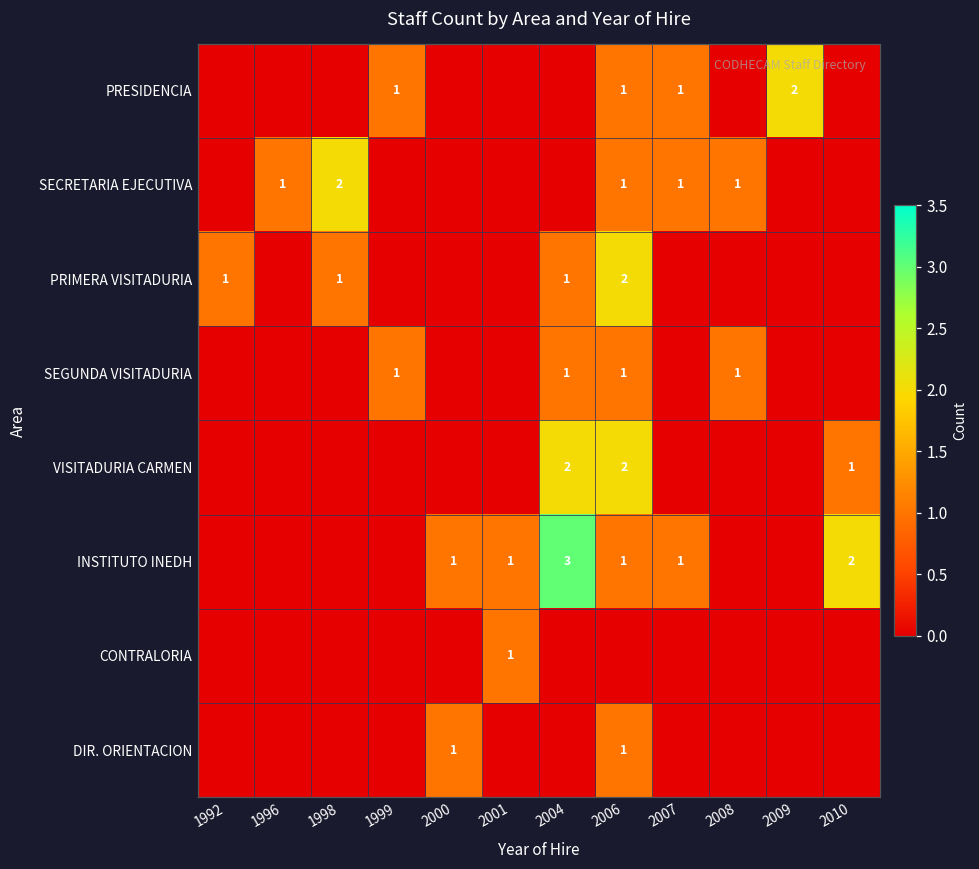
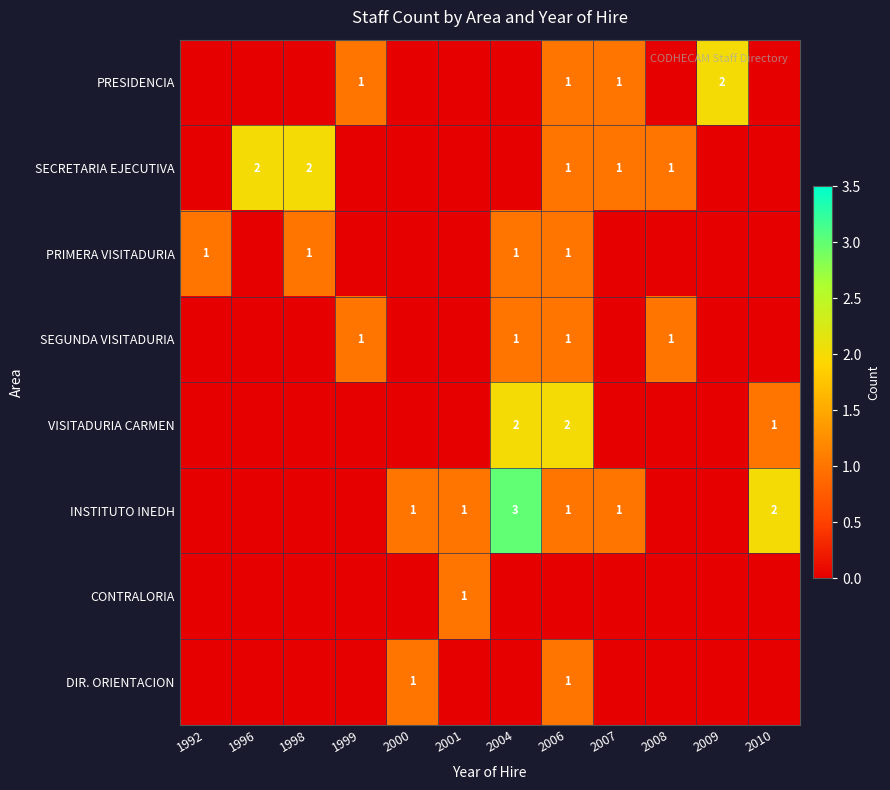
  {
    "PRESIDENCIA": {
      "1999": 1,
      "2006": 1,
      "2007": 1
    },
    "SECRETARIA EJECUTIVA": {
-     "1996": 1,
+     "1996": 2,
      "1998": 2,
      "2006": 1,
      "2007": 1,
      "2008": 1
    },
    "PRIMERA VISITADURIA": {
      "1992": 1,
      "1998": 1,
      "2004": 1,
-     "2006": 2
+     "2006": 1
    },
    "SEGUNDA VISITADURIA": {
      "1999": 1,
      "2004": 1,
      "2006": 1,
      "2008": 1
    },
    "VISITADURIA CARMEN": {
      "2004": 2,
      "2006": 2,
      "2010": 1
    },
    "INSTITUTO INEDH": {
      "2000": 1,
      "2001": 1,
      "2004": 3,
      "2006": 1,
      "2007": 1,
      "2010": 2
    },
    "CONTRALORIA": {
      "2001": 1
    },
    "DIR. ORIENTACION": {
      "2000": 1,
      "2006": 1
    }
  }
